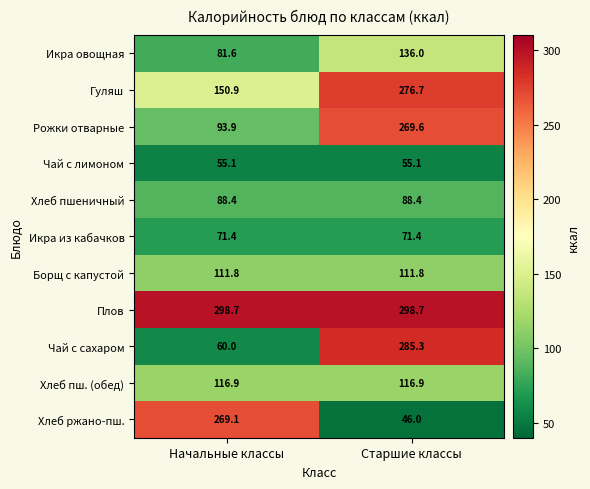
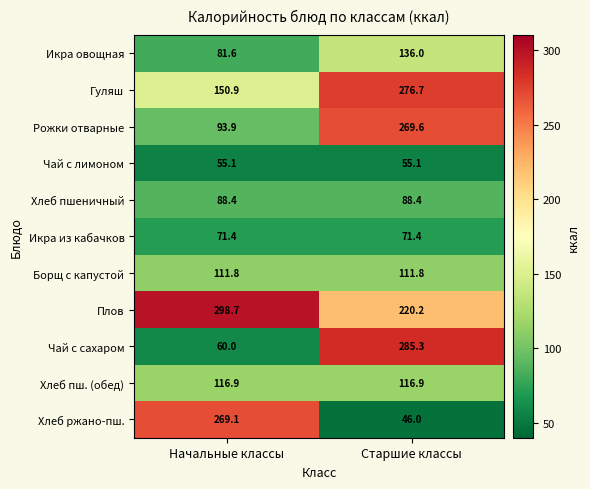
  {
    "Икра овощная": {
      "Начальные классы": 81.6,
      "Старшие классы": 136.0
    },
    "Гуляш": {
      "Начальные классы": 150.9,
      "Старшие классы": 276.7
    },
    "Рожки отварные": {
      "Начальные классы": 93.9,
      "Старшие классы": 269.6
    },
    "Чай с лимоном": {
      "Начальные классы": 55.1,
      "Старшие классы": 55.1
    },
    "Хлеб пшеничный": {
      "Начальные классы": 88.4,
      "Старшие классы": 88.4
    },
    "Икра из кабачков": {
      "Начальные классы": 71.4,
      "Старшие классы": 71.4
    },
    "Борщ с капустой": {
      "Начальные классы": 111.8,
      "Старшие классы": 111.8
    },
    "Плов": {
      "Начальные классы": 298.7,
-     "Старшие классы": 298.7
+     "Старшие классы": 220.2
    },
    "Чай с сахаром": {
      "Начальные классы": 60.0,
      "Старшие классы": 285.3
    },
    "Хлеб пш. (обед)": {
      "Начальные классы": 116.9,
      "Старшие классы": 116.9
    },
    "Хлеб ржано-пш.": {
      "Начальные классы": 269.1,
      "Старшие классы": 46.0
    }
  }
